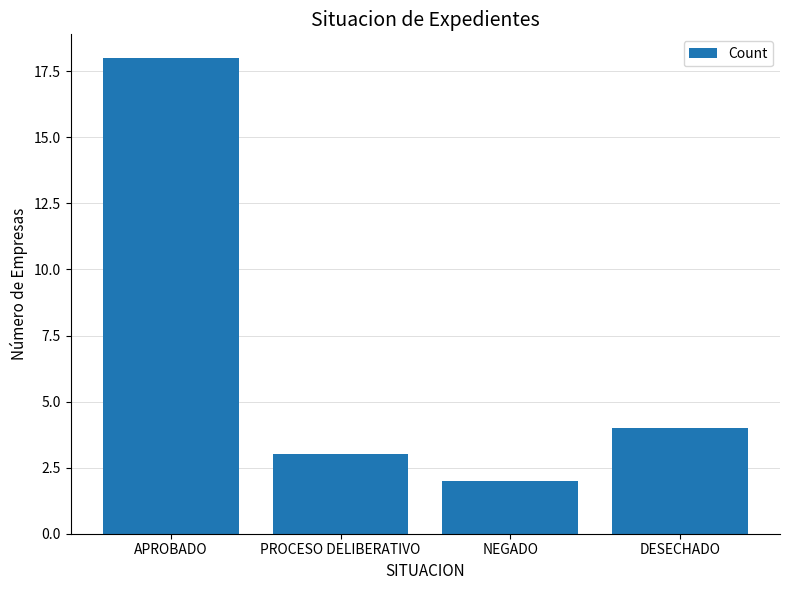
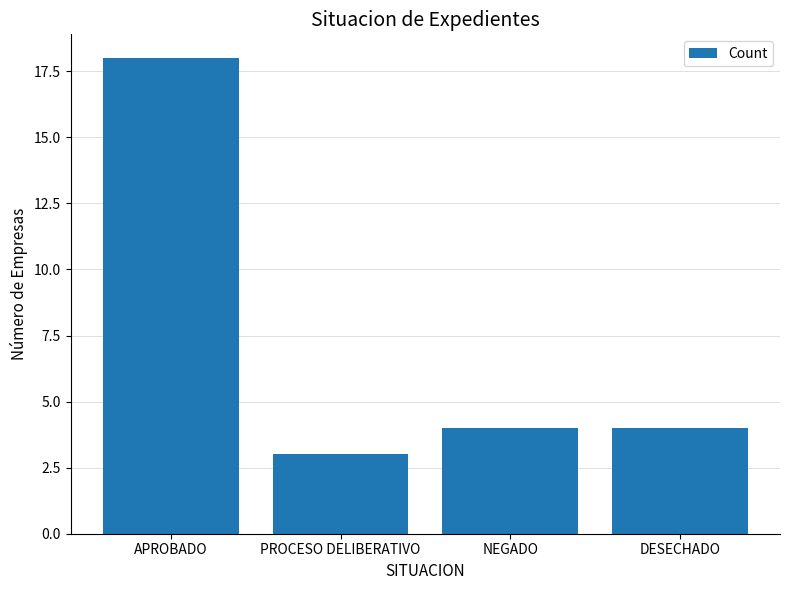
  {
    "APROBADO": 18,
    "PROCESO DELIBERATIVO": 3,
-   "NEGADO": 2,
+   "NEGADO": 4,
    "DESECHADO": 4
  }
